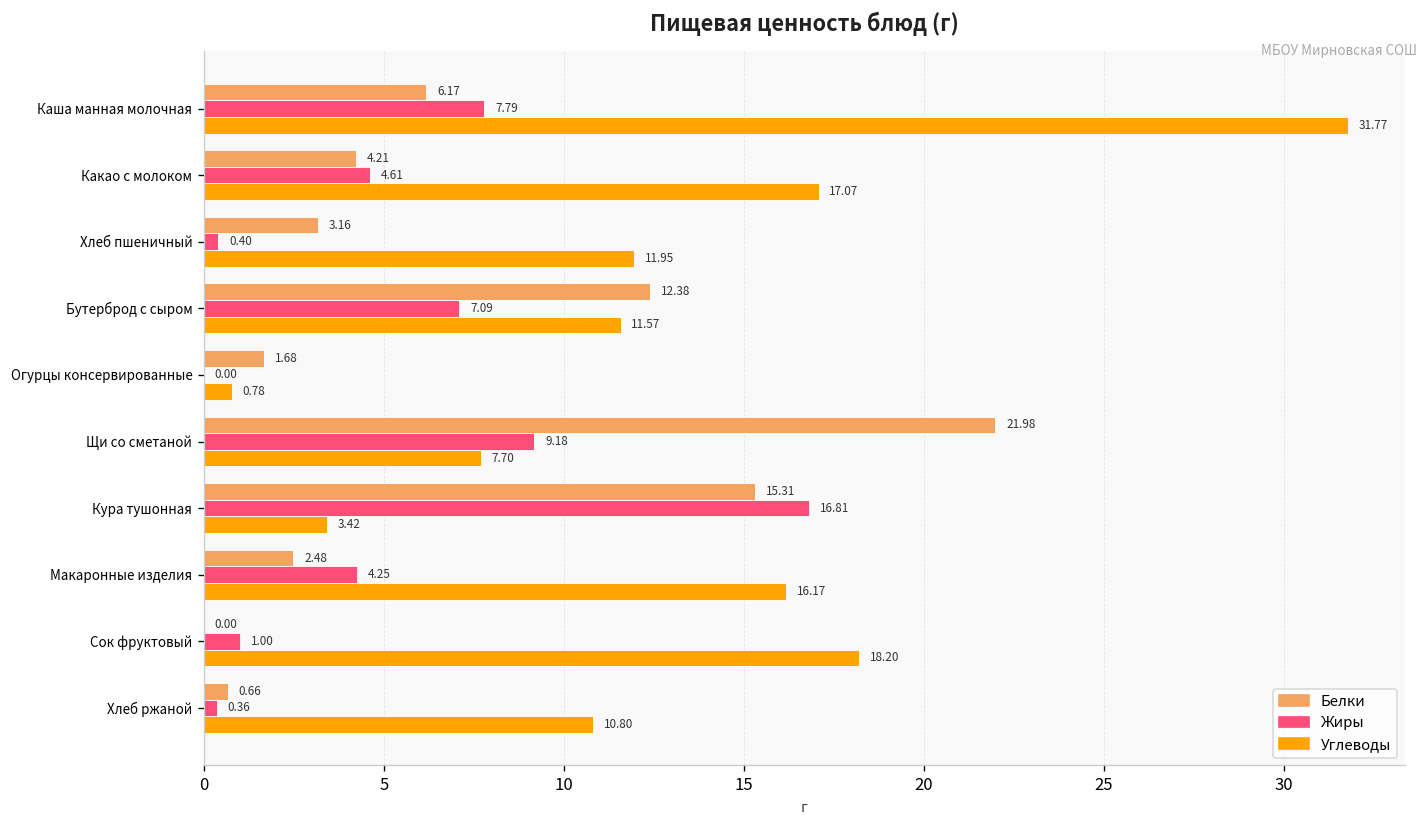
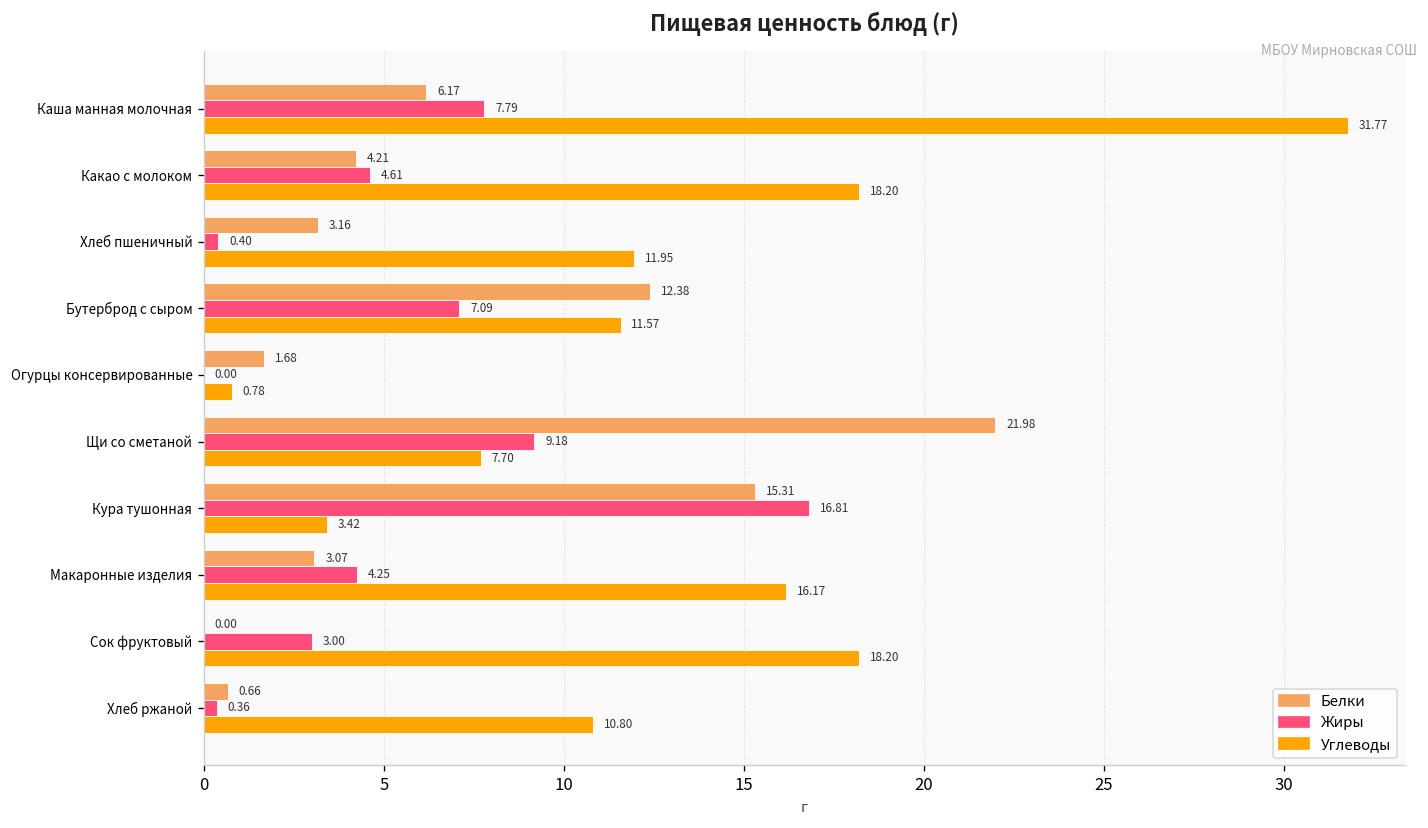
  {
    "Белки": {
      "Каша манная молочная": 6.17,
      "Какао с молоком": 4.21,
      "Хлеб пшеничный": 3.16,
      "Бутерброд с сыром": 12.38,
      "Огурцы консервированные": 1.68,
      "Щи со сметаной": 21.98,
      "Кура тушонная": 15.31,
-     "Макаронные изделия": 2.48,
+     "Макаронные изделия": 3.07,
      "Сок фруктовый": 0.00,
      "Хлеб ржаной": 0.66
    },
    "Жиры": {
      "Каша манная молочная": 7.79,
      "Какао с молоком": 4.61,
      "Хлеб пшеничный": 0.40,
      "Бутерброд с сыром": 7.09,
      "Огурцы консервированные": 0.00,
      "Щи со сметаной": 9.18,
      "Кура тушонная": 16.81,
      "Макаронные изделия": 4.25,
-     "Сок фруктовый": 1.00,
+     "Сок фруктовый": 3.00,
      "Хлеб ржаной": 0.36
    },
    "Углеводы": {
      "Каша манная молочная": 31.77,
-     "Какао с молоком": 17.07,
+     "Какао с молоком": 18.20,
      "Хлеб пшеничный": 11.95,
      "Бутерброд с сыром": 11.57,
      "Огурцы консервированные": 0.78,
      "Щи со сметаной": 7.70,
      "Кура тушонная": 3.42,
      "Макаронные изделия": 16.17,
      "Сок фруктовый": 18.20,
      "Хлеб ржаной": 10.80
    }
  }
